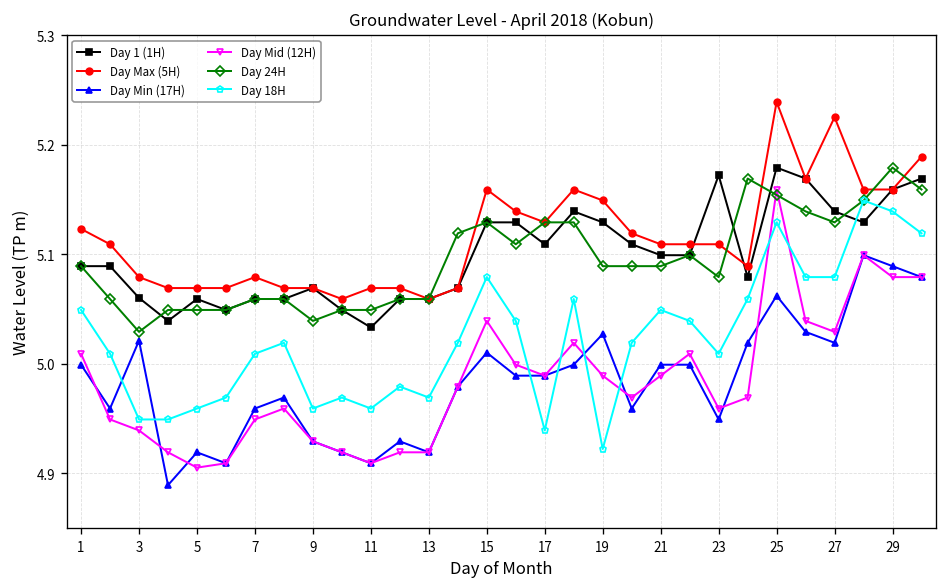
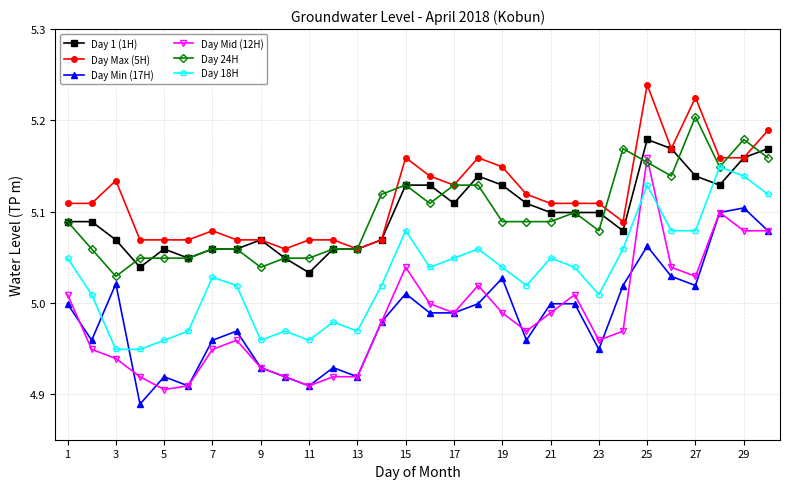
  {
    "Day 1 (1H)": {
-     "3": 5.06,
+     "3": 5.07,
      "5": 5.06,
      "11": 5.03,
      "17": 5.11,
      "19": 5.13,
      "21": 5.10,
-     "23": 5.17,
+     "23": 5.10,
      "25": 5.18,
      "27": 5.14
    },
    "Day Max (5H)": {
-     "1": 5.12,
-     "3": 5.08,
+     "1": 5.11,
+     "3": 5.13,
      "5": 5.07,
      "7": 5.08,
      "11": 5.07,
      "15": 5.16,
      "19": 5.15,
      "21": 5.11,
      "23": 5.11,
      "25": 5.24,
      "27": 5.23
    },
    "Day Min (17H)": {
      "1": 5.00,
      "3": 5.02,
      "5": 4.92,
      "7": 4.96,
      "15": 5.01,
      "19": 5.03,
      "21": 5.00,
      "23": 4.95,
      "25": 5.06,
      "27": 5.02,
-     "29": 5.09
+     "29": 5.10
    },
    "Day Mid (12H)": {
      "1": 5.01,
      "3": 4.94,
      "5": 4.91,
      "7": 4.95,
      "15": 5.04,
      "19": 4.99,
      "21": 4.99,
      "23": 4.96,
      "25": 5.16,
      "27": 5.03,
      "29": 5.08
    },
    "Day 24H": {
      "3": 5.03,
      "5": 5.05,
      "9": 5.04,
      "11": 5.05,
      "19": 5.09,
      "21": 5.09,
      "23": 5.08,
      "25": 5.15,
-     "27": 5.13,
+     "27": 5.20,
      "29": 5.18
    },
    "Day 18H": {
      "1": 5.05,
      "3": 4.95,
      "5": 4.96,
-     "7": 5.01,
+     "7": 5.03,
      "9": 4.96,
      "11": 4.96,
      "13": 4.97,
      "15": 5.08,
-     "17": 4.94,
-     "19": 4.92,
+     "17": 5.05,
+     "19": 5.04,
      "21": 5.05,
      "23": 5.01,
      "25": 5.13,
      "27": 5.08,
      "29": 5.14
    }
  }
